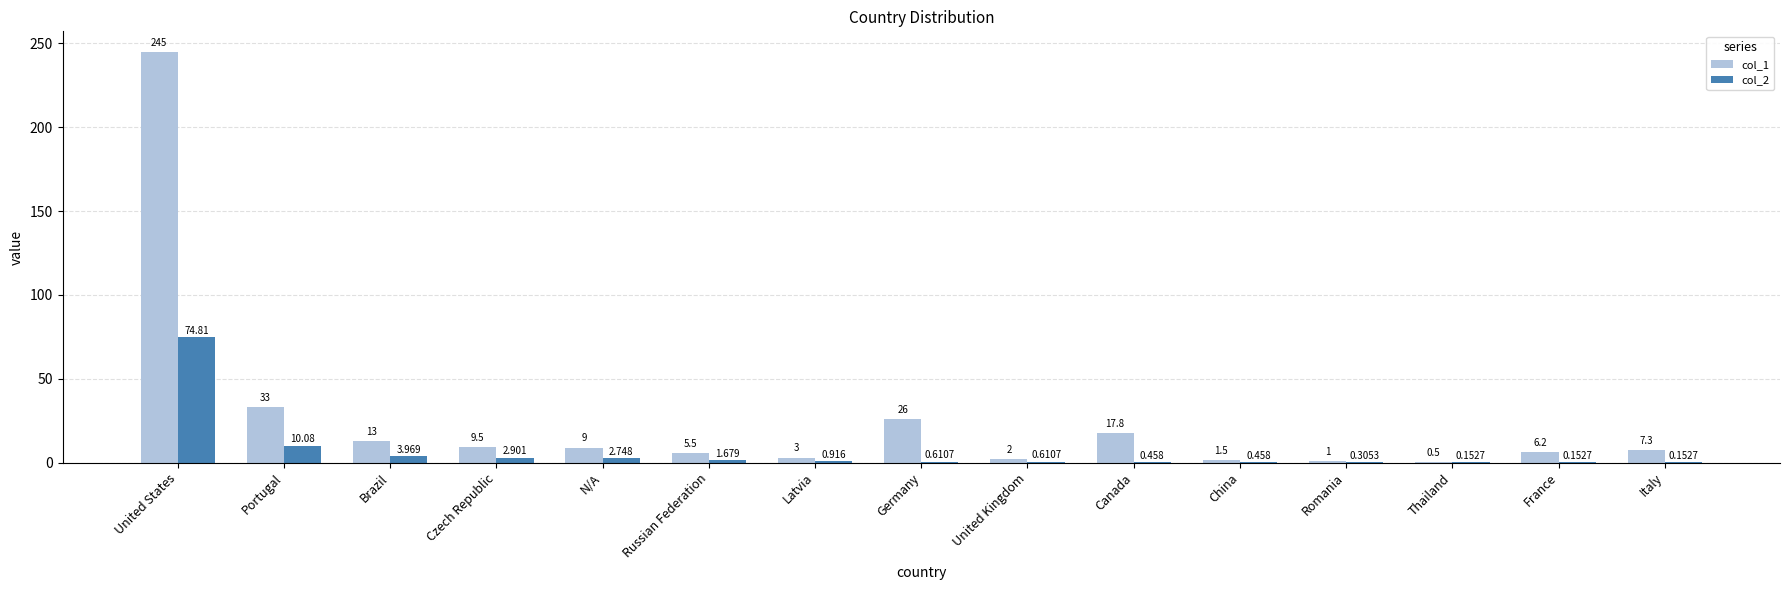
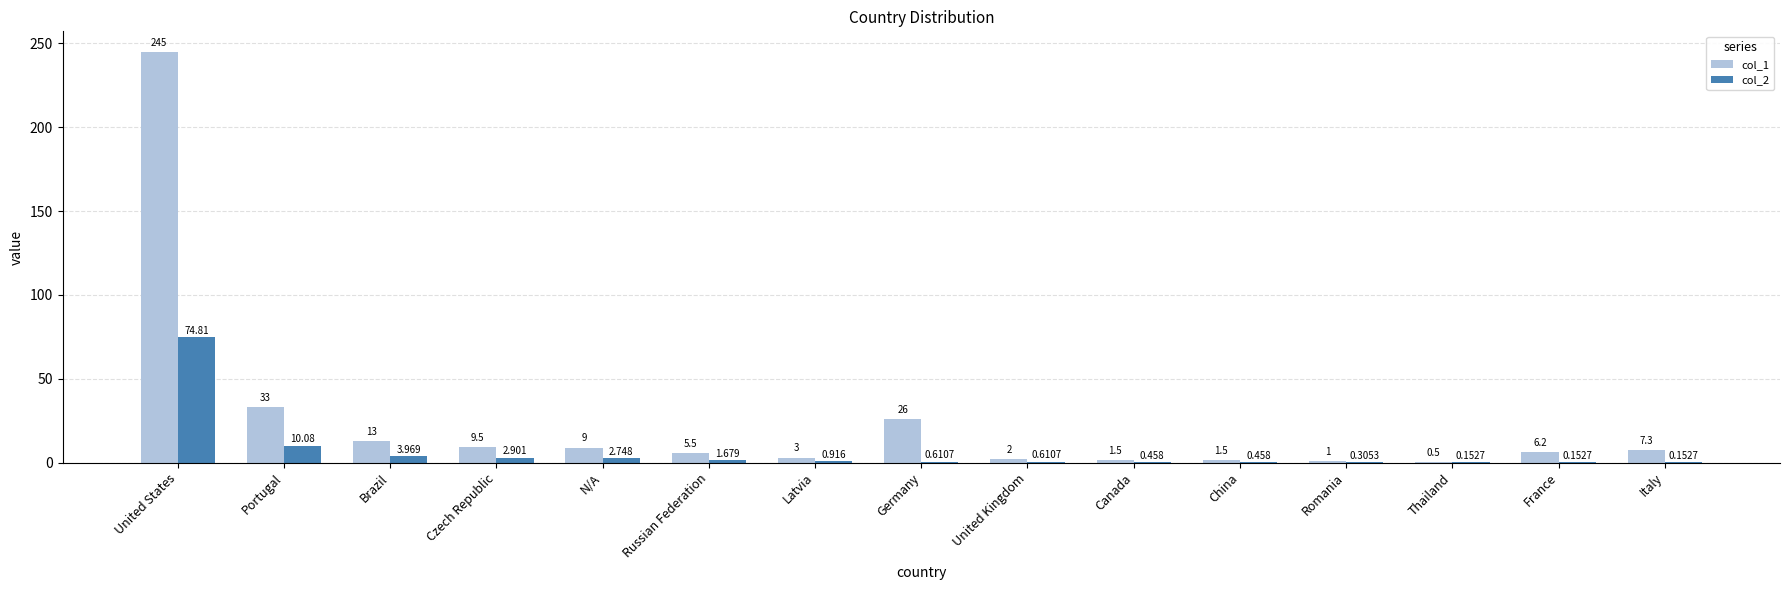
  {
    "col_1": {
      "United States": 245,
      "Portugal": 33,
      "Brazil": 13,
      "Czech Republic": 9.5,
      "N/A": 9,
      "Russian Federation": 5.5,
      "Latvia": 3,
      "Germany": 26,
      "United Kingdom": 2,
-     "Canada": 17.8,
+     "Canada": 1.5,
      "China": 1.5,
      "Romania": 1,
      "Thailand": 0.5,
      "France": 6.2,
      "Italy": 7.3
    },
    "col_2": {
      "United States": 74.81,
      "Portugal": 10.08,
      "Brazil": 3.969,
      "Czech Republic": 2.901,
      "N/A": 2.748,
      "Russian Federation": 1.679,
      "Latvia": 0.916,
      "Germany": 0.6107,
      "United Kingdom": 0.6107,
      "Canada": 0.458,
      "China": 0.458,
      "Romania": 0.3053,
      "Thailand": 0.1527,
      "France": 0.1527,
      "Italy": 0.1527
    }
  }
